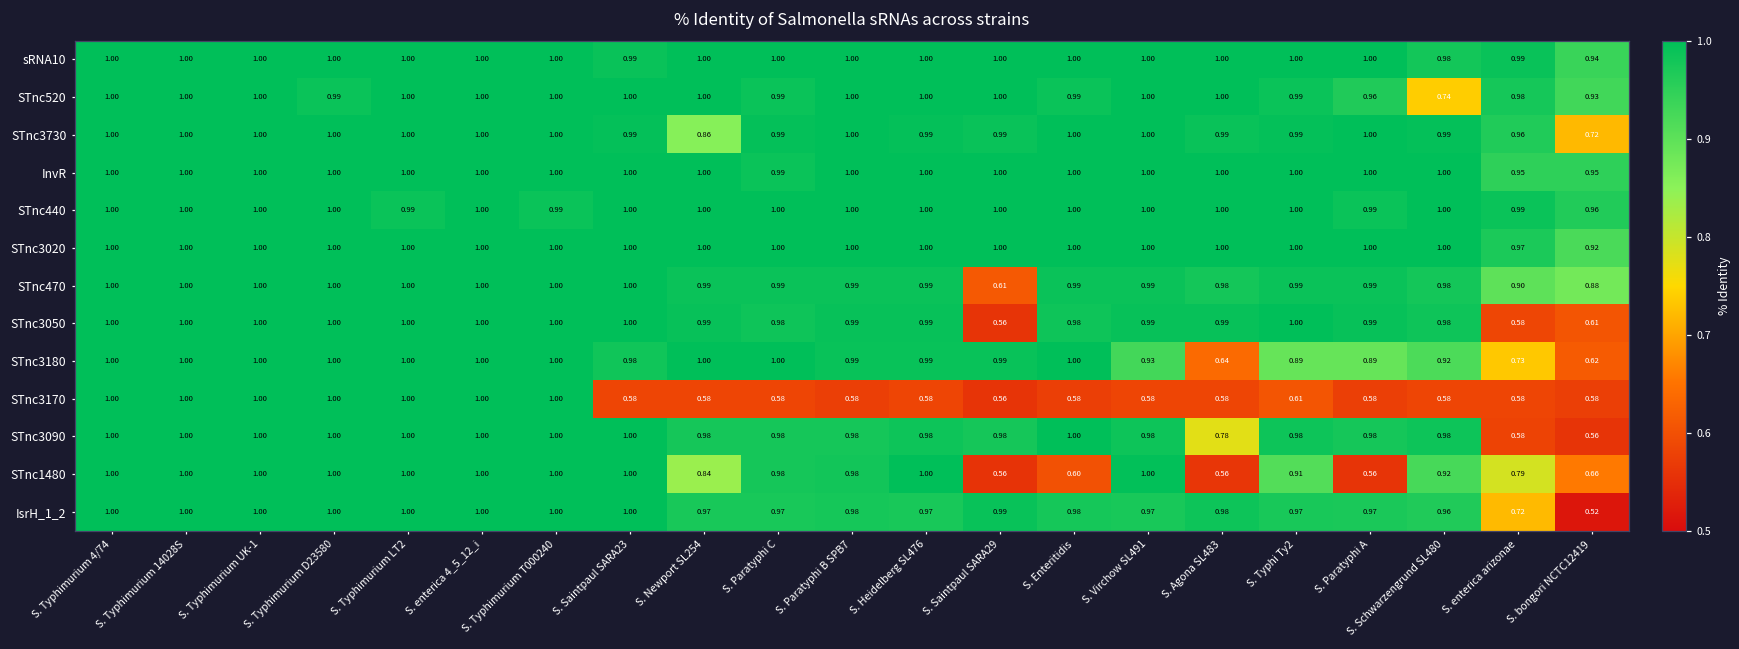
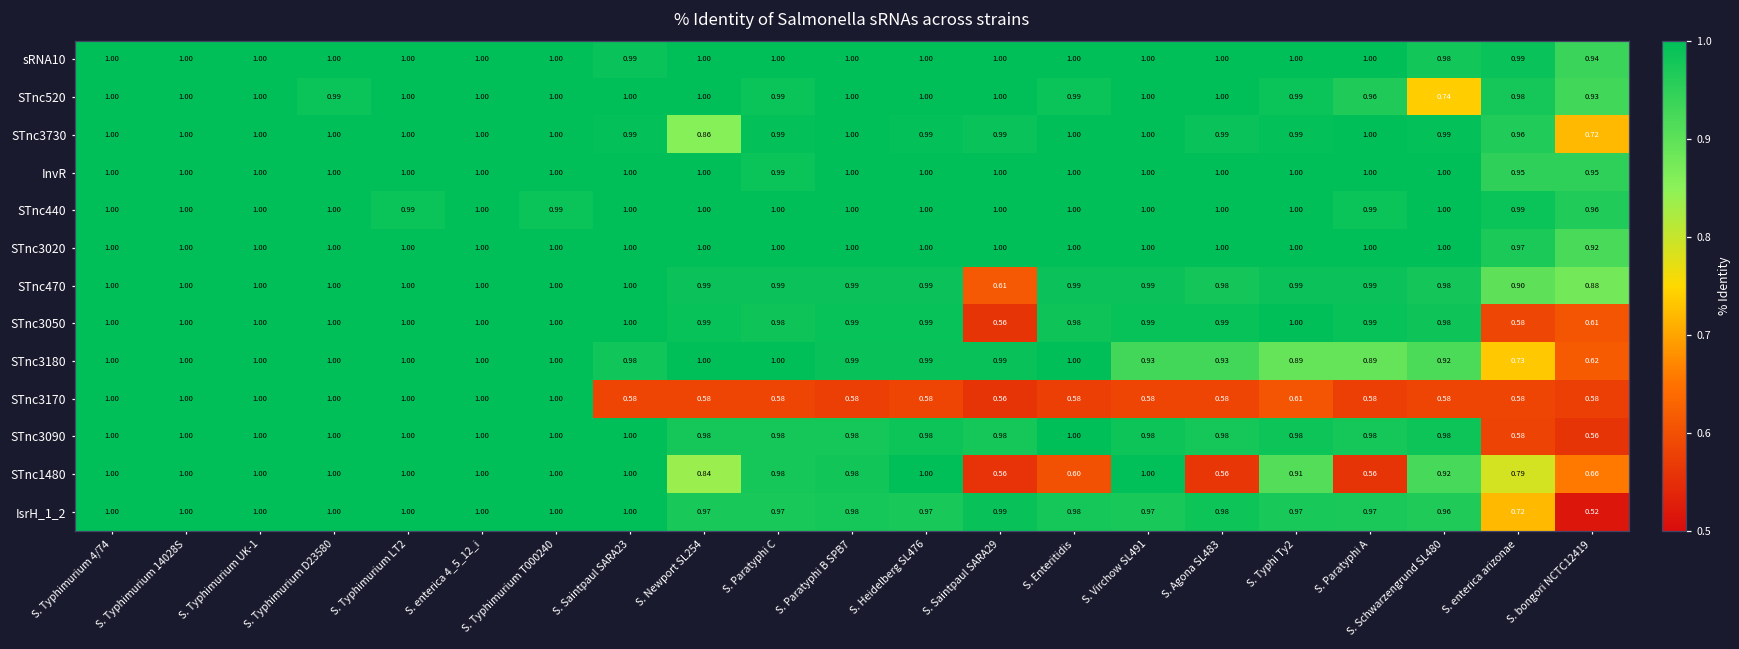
  {
    "STnc3180": {
      "S. Typhimurium 4/74": 1.00,
      "S. Typhimurium 14028S": 1.00,
      "S. Typhimurium UK-1": 1.00,
      "S. Typhimurium D23580": 1.00,
      "S. Typhimurium LT2": 1.00,
      "S. enterica 4_5_12_i": 1.00,
      "S. Typhimurium T000240": 1.00,
      "S. Saintpaul SARA23": 0.98,
      "S. Newport SL254": 1.00,
      "S. Paratyphi C": 1.00,
      "S. Paratyphi B SPB7": 0.99,
      "S. Heidelberg SL476": 0.99,
      "S. Saintpaul SARA29": 0.99,
      "S. Enteritidis": 1.00,
      "S. Virchow SL491": 0.93,
-     "S. Agona SL483": 0.64,
+     "S. Agona SL483": 0.93,
      "S. Typhi Ty2": 0.89,
      "S. Paratyphi A": 0.89,
      "S. Schwarzengrund SL480": 0.92,
      "S. enterica arizonae": 0.73,
      "S. bongori NCTC12419": 0.62
    },
    "STnc3090": {
      "S. Typhimurium 4/74": 1.00,
      "S. Typhimurium 14028S": 1.00,
      "S. Typhimurium UK-1": 1.00,
      "S. Typhimurium D23580": 1.00,
      "S. Typhimurium LT2": 1.00,
      "S. enterica 4_5_12_i": 1.00,
      "S. Typhimurium T000240": 1.00,
      "S. Saintpaul SARA23": 1.00,
      "S. Newport SL254": 0.98,
      "S. Paratyphi C": 0.98,
      "S. Paratyphi B SPB7": 0.98,
      "S. Heidelberg SL476": 0.98,
      "S. Saintpaul SARA29": 0.98,
      "S. Enteritidis": 1.00,
      "S. Virchow SL491": 0.98,
-     "S. Agona SL483": 0.78,
+     "S. Agona SL483": 0.98,
      "S. Typhi Ty2": 0.98,
      "S. Paratyphi A": 0.98,
      "S. Schwarzengrund SL480": 0.98,
      "S. enterica arizonae": 0.58,
      "S. bongori NCTC12419": 0.56
    }
  }
